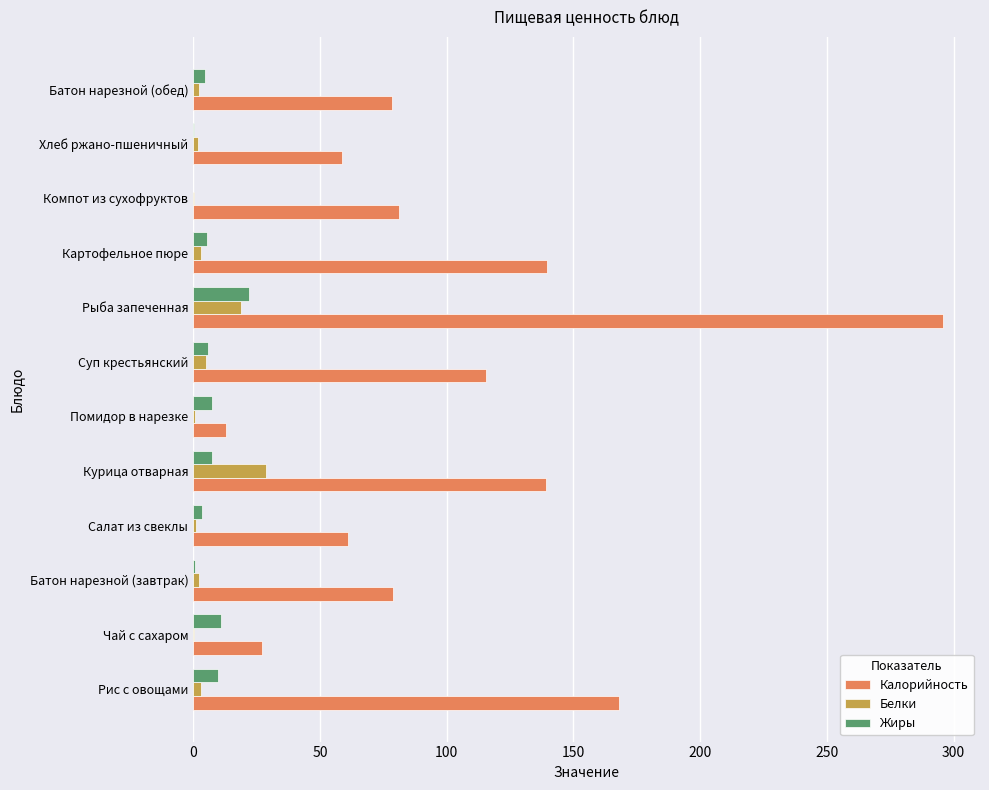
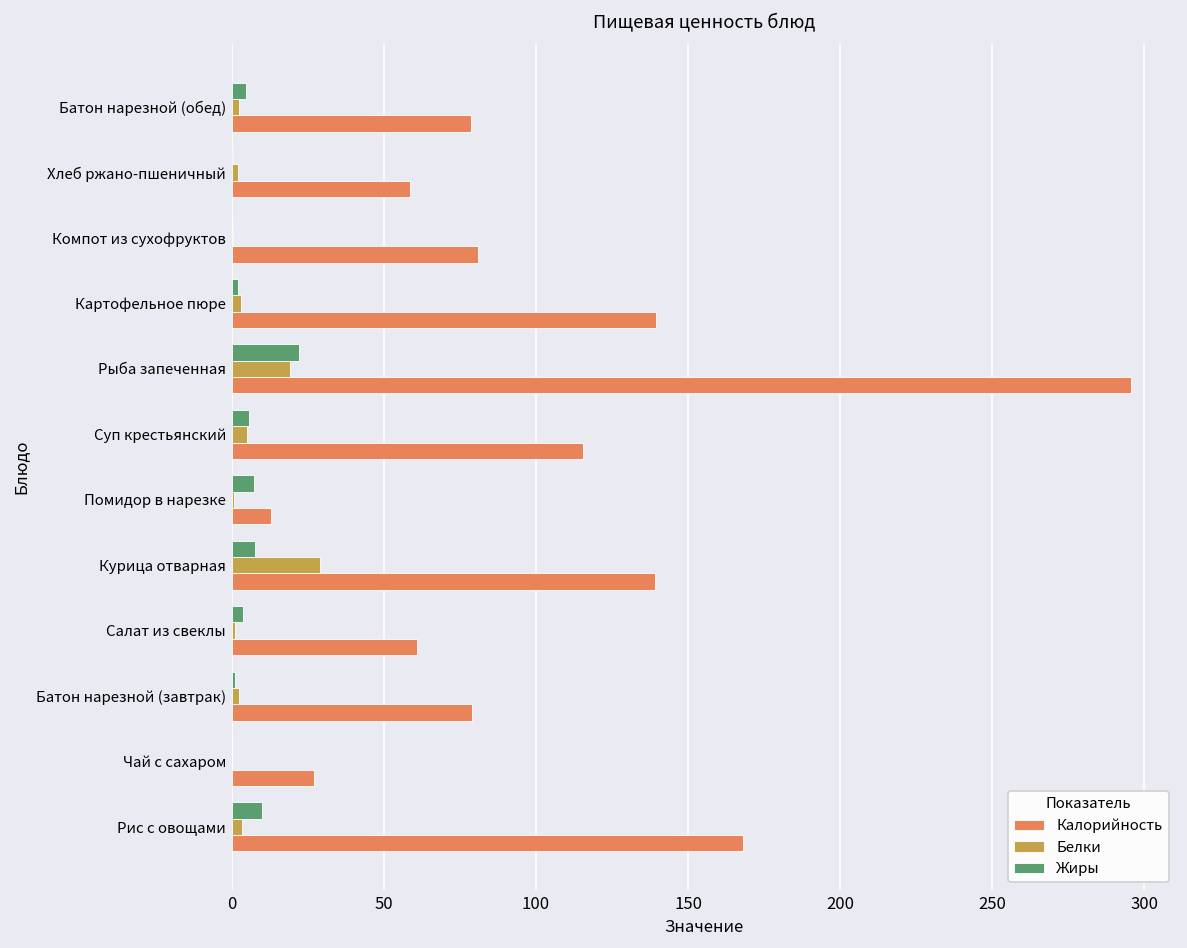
  {
    "Жиры": {
      "Батон нарезной (обед)": 5,
      "Компот из сухофруктов": 0,
-     "Картофельное пюре": 5,
+     "Картофельное пюре": 2,
      "Рыба запеченная": 22,
      "Суп крестьянский": 6,
      "Помидор в нарезке": 7,
      "Курица отварная": 8,
      "Салат из свеклы": 4,
-     "Чай с сахаром": 11,
+     "Чай с сахаром": 0,
      "Рис с овощами": 10
    }
  }
